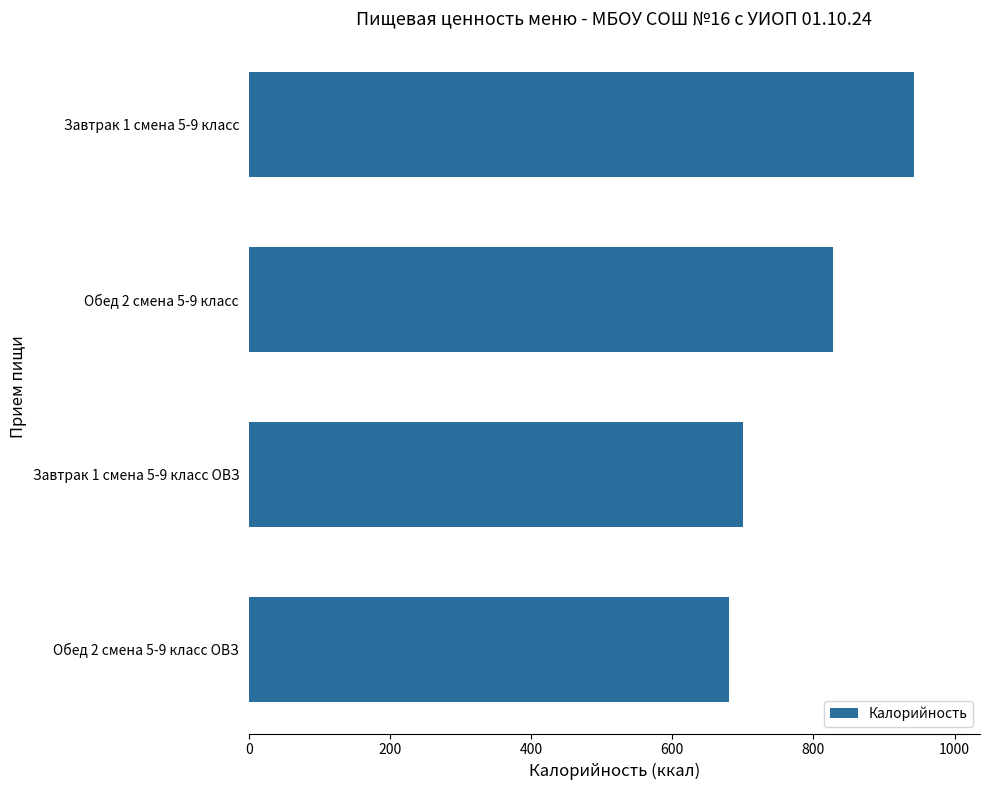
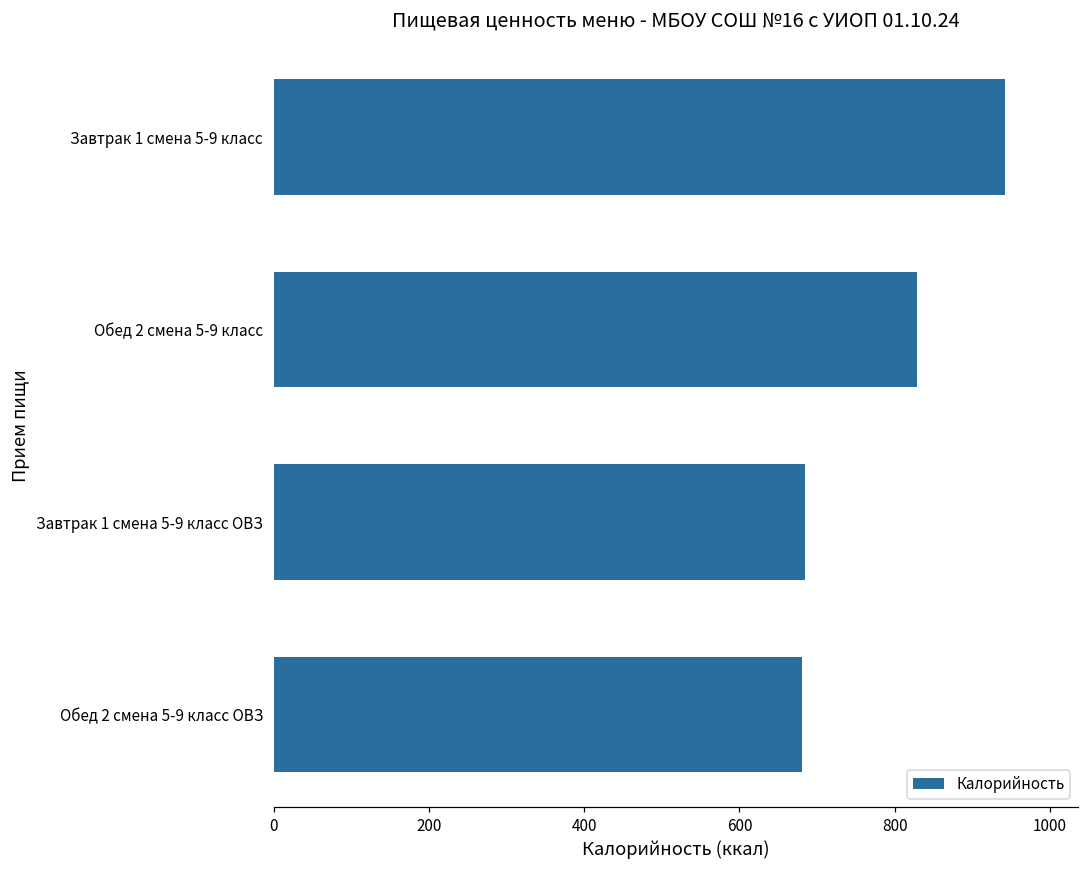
  {
    "Завтрак 1 смена 5-9 класс": 940,
    "Обед 2 смена 5-9 класс": 830,
-   "Завтрак 1 смена 5-9 класс ОВЗ": 700,
+   "Завтрак 1 смена 5-9 класс ОВЗ": 680,
    "Обед 2 смена 5-9 класс ОВЗ": 680
  }
